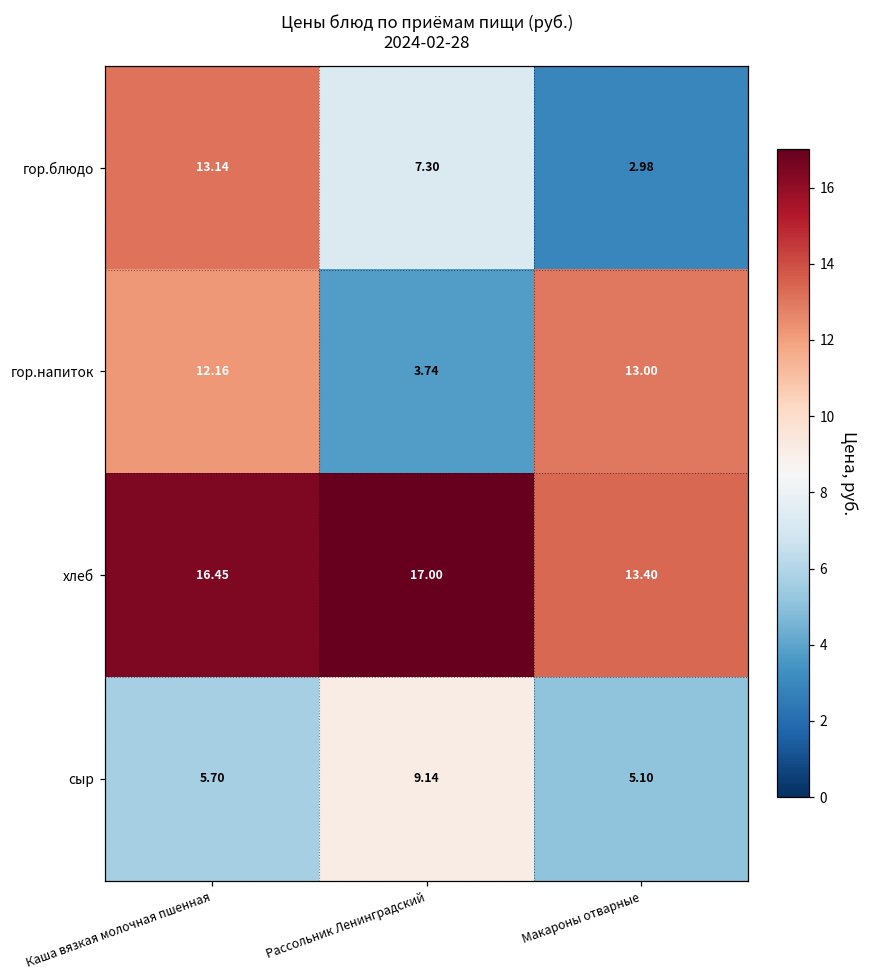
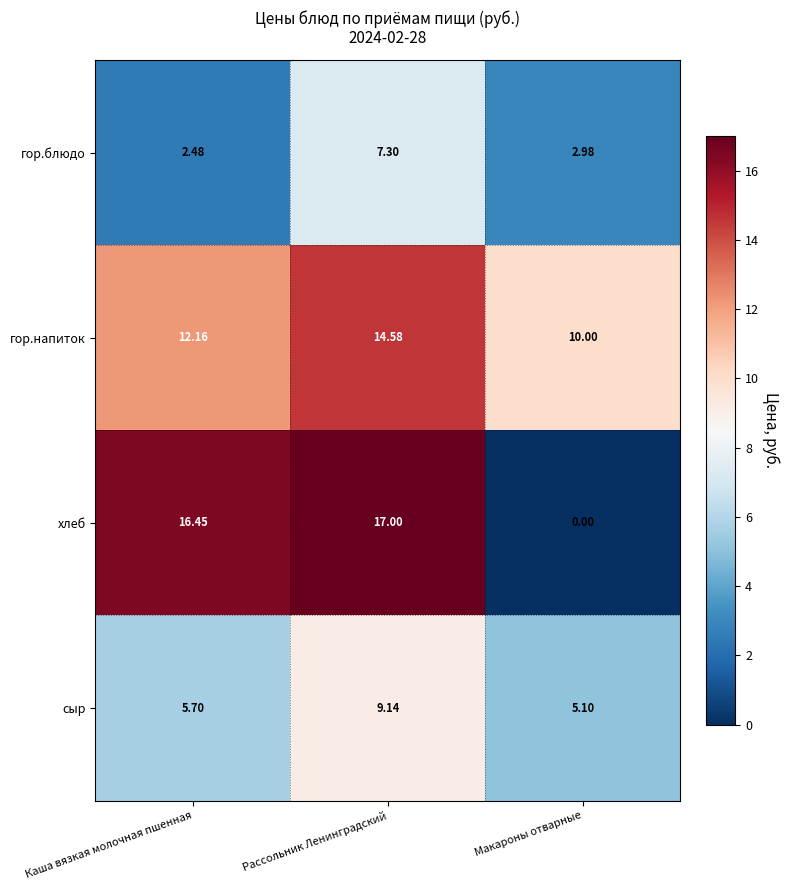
  {
    "гор.блюдо": {
-     "Каша вязкая молочная пшенная": 13.14,
+     "Каша вязкая молочная пшенная": 2.48,
      "Рассольник Ленинградский": 7.30,
      "Макароны отварные": 2.98
    },
    "гор.напиток": {
      "Каша вязкая молочная пшенная": 12.16,
-     "Рассольник Ленинградский": 3.74,
-     "Макароны отварные": 13.00
+     "Рассольник Ленинградский": 14.58,
+     "Макароны отварные": 10.00
    },
    "хлеб": {
      "Каша вязкая молочная пшенная": 16.45,
      "Рассольник Ленинградский": 17.00,
-     "Макароны отварные": 13.40
+     "Макароны отварные": 0.00
    },
    "сыр": {
      "Каша вязкая молочная пшенная": 5.70,
      "Рассольник Ленинградский": 9.14,
      "Макароны отварные": 5.10
    }
  }
